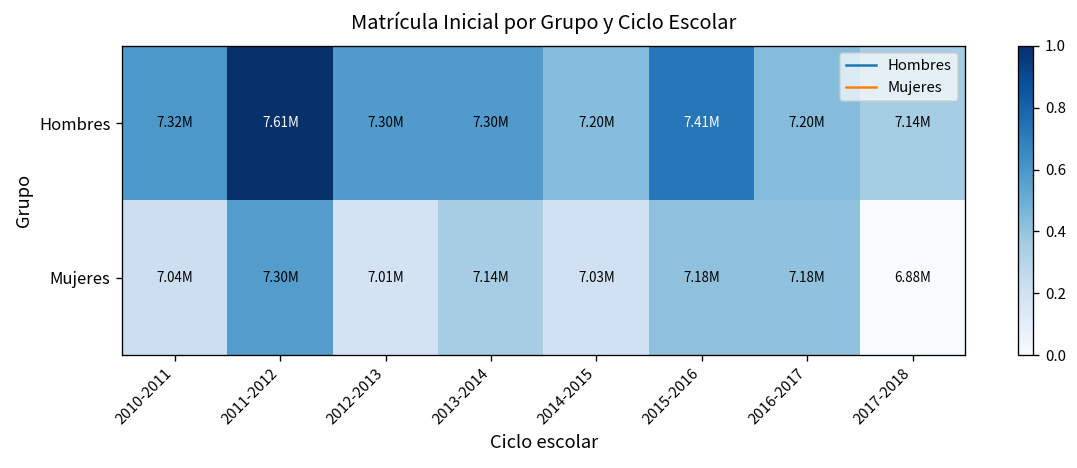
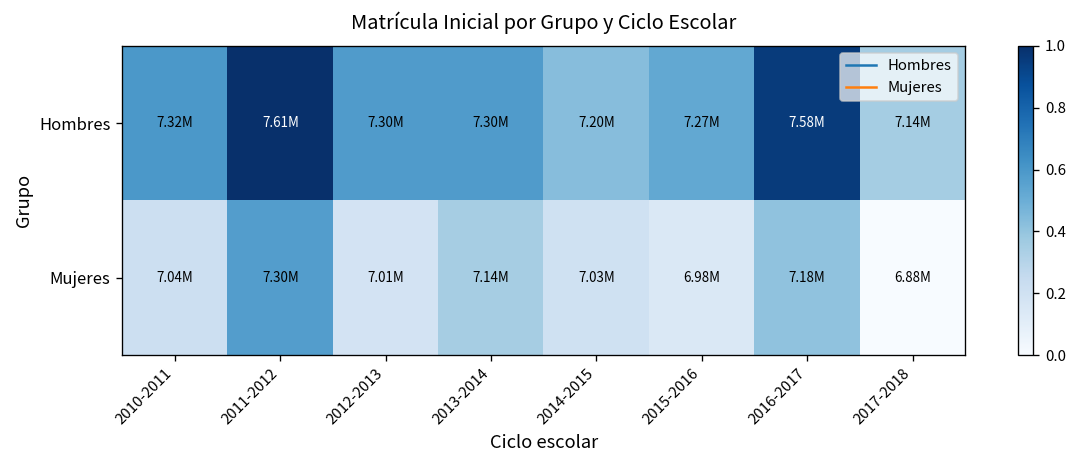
  {
    "Hombres": {
      "2010-2011": "7.32M",
      "2011-2012": "7.61M",
      "2012-2013": "7.30M",
      "2013-2014": "7.30M",
      "2014-2015": "7.20M",
-     "2015-2016": "7.41M",
-     "2016-2017": "7.20M",
+     "2015-2016": "7.27M",
+     "2016-2017": "7.58M",
      "2017-2018": "7.14M"
    },
    "Mujeres": {
      "2010-2011": "7.04M",
      "2011-2012": "7.30M",
      "2012-2013": "7.01M",
      "2013-2014": "7.14M",
      "2014-2015": "7.03M",
-     "2015-2016": "7.18M",
+     "2015-2016": "6.98M",
      "2016-2017": "7.18M",
      "2017-2018": "6.88M"
    }
  }
